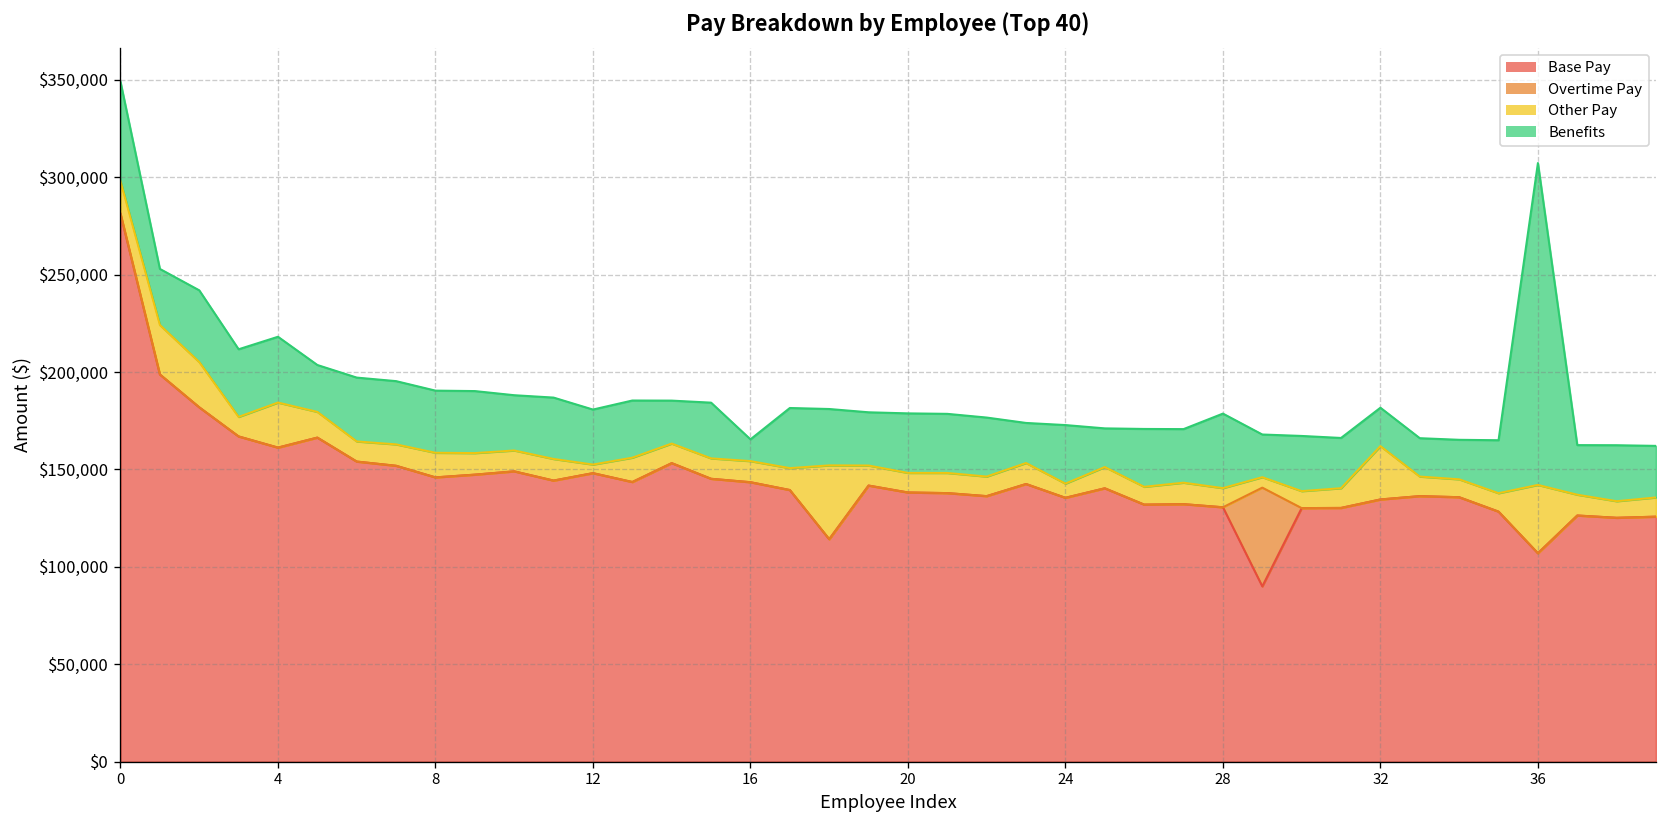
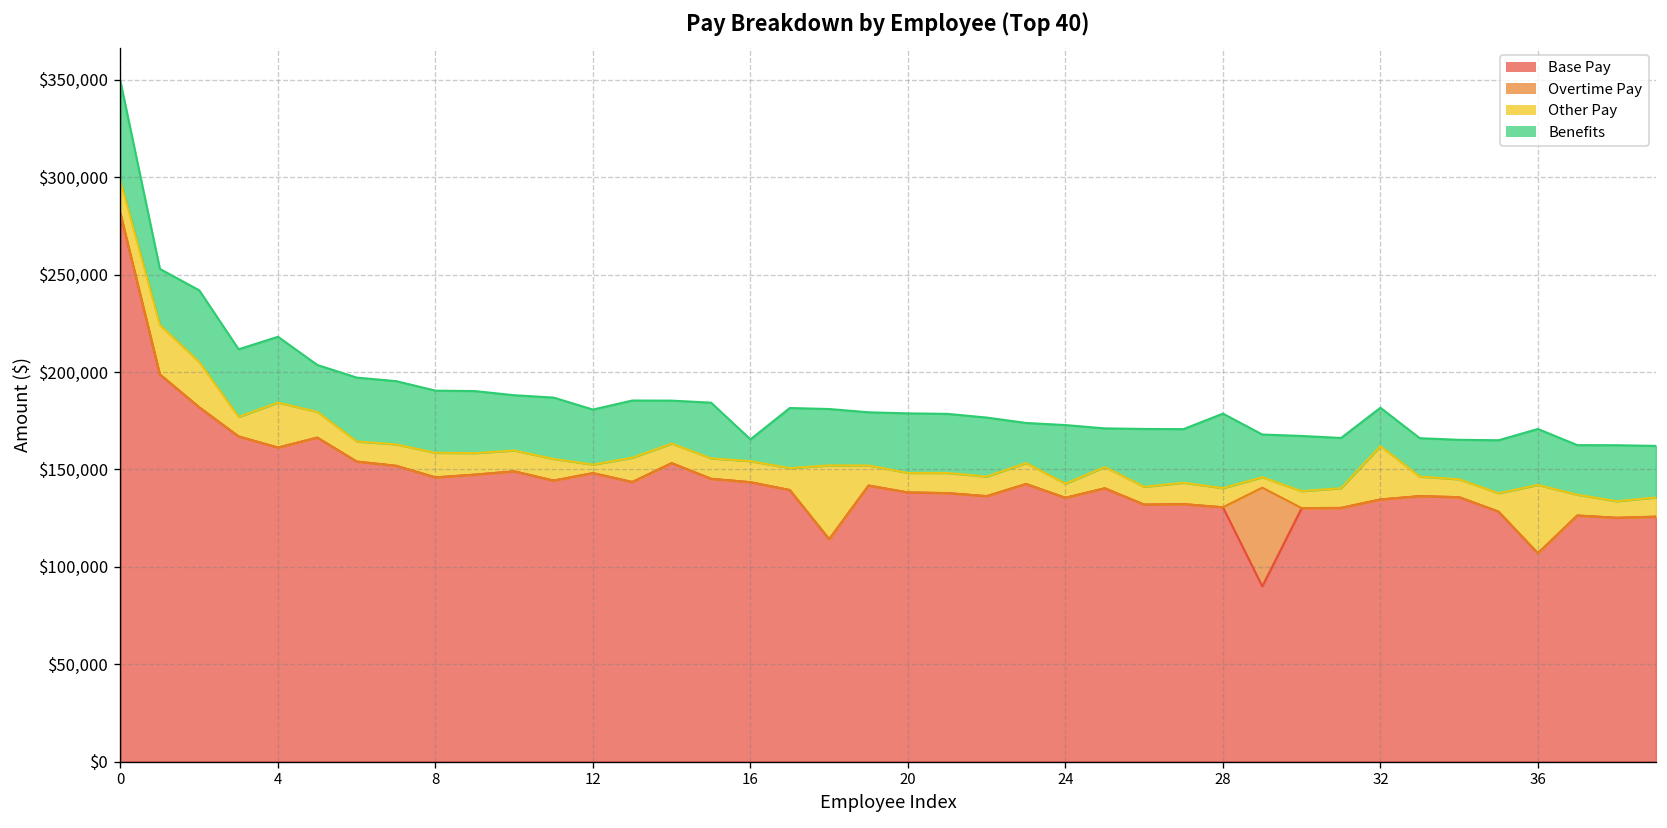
  {
    "Other Pay": {
      "0": "$17,000",
      "4": "$23,000",
      "8": "$13,000",
      "12": "$4,000",
      "16": "$11,000",
      "20": "$10,000",
      "24": "$7,000",
      "28": "$10,000",
      "32": "$27,000",
      "36": "$35,000"
    },
    "Benefits": {
      "0": "$51,000",
      "4": "$34,000",
      "8": "$32,000",
      "12": "$28,000",
      "16": "$11,000",
      "20": "$31,000",
      "24": "$30,000",
      "28": "$38,000",
      "32": "$20,000",
-     "36": "$165,000"
+     "36": "$29,000"
    }
  }
